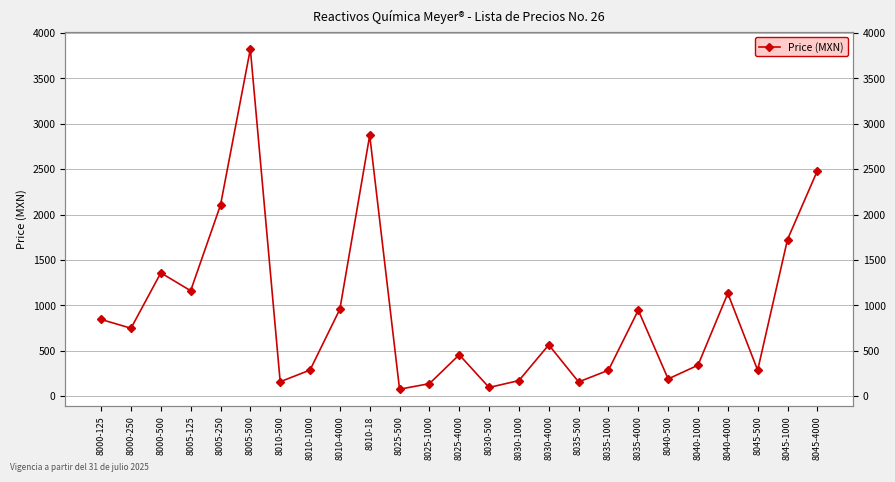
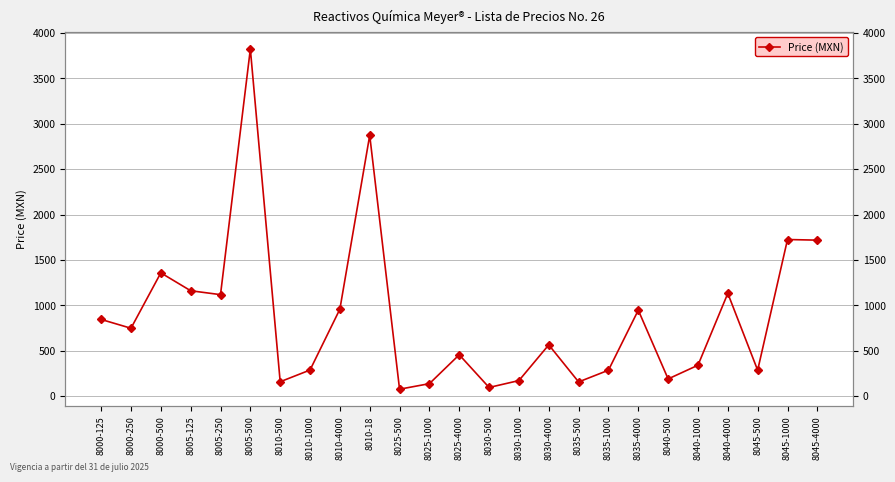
  {
    "8000-125": 800,
    "8000-250": 700,
    "8000-500": 1400,
    "8005-125": 1200,
-   "8005-250": 2100,
+   "8005-250": 1100,
    "8005-500": 3800,
    "8010-500": 200,
    "8010-1000": 300,
    "8010-4000": 1000,
    "8010-18": 2900,
    "8025-500": 100,
    "8025-1000": 100,
    "8025-4000": 500,
    "8030-500": 100,
    "8030-1000": 200,
    "8030-4000": 600,
    "8035-500": 200,
    "8035-1000": 300,
    "8035-4000": 900,
    "8040-500": 200,
    "8040-1000": 300,
    "8040-4000": 1100,
    "8045-500": 300,
    "8045-1000": 1700,
-   "8045-4000": 2500
+   "8045-4000": 1700
  }
